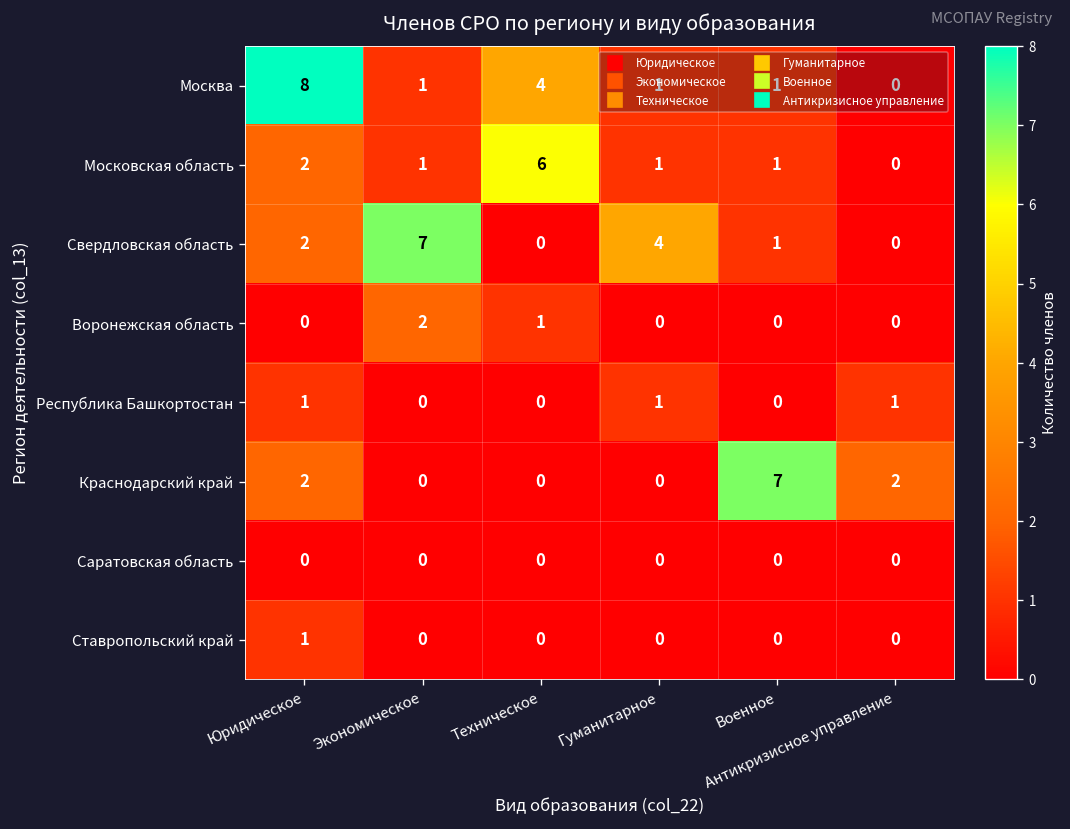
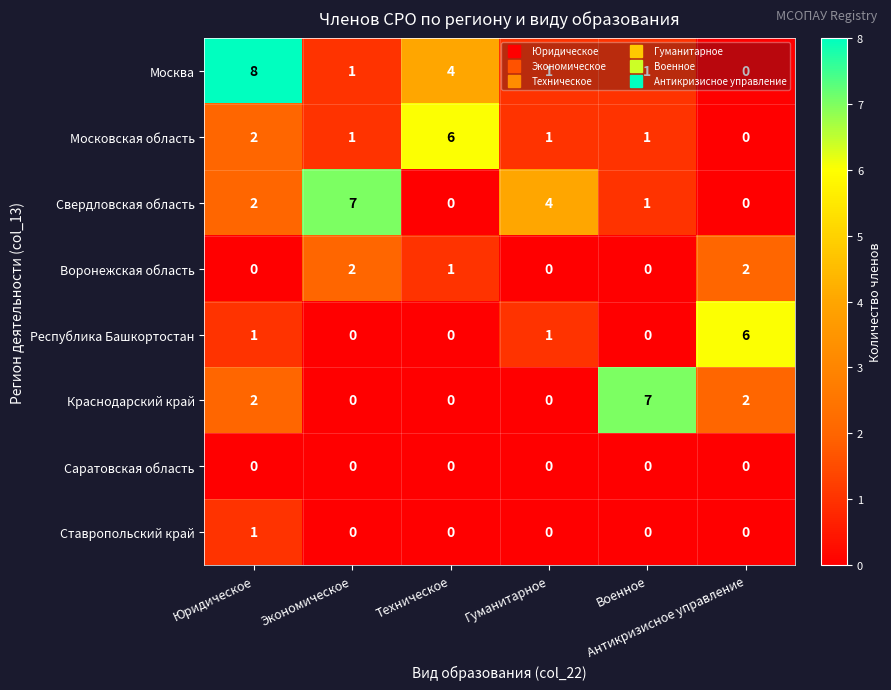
  {
    "Москва": {
      "Юридическое": 8,
      "Экономическое": 1,
      "Техническое": 4
    },
    "Московская область": {
      "Юридическое": 2,
      "Экономическое": 1,
      "Техническое": 6,
      "Гуманитарное": 1,
      "Военное": 1,
      "Антикризисное управление": 0
    },
    "Свердловская область": {
      "Юридическое": 2,
      "Экономическое": 7,
      "Техническое": 0,
      "Гуманитарное": 4,
      "Военное": 1,
      "Антикризисное управление": 0
    },
    "Воронежская область": {
      "Юридическое": 0,
      "Экономическое": 2,
      "Техническое": 1,
      "Гуманитарное": 0,
      "Военное": 0,
-     "Антикризисное управление": 0
+     "Антикризисное управление": 2
    },
    "Республика Башкортостан": {
      "Юридическое": 1,
      "Экономическое": 0,
      "Техническое": 0,
      "Гуманитарное": 1,
      "Военное": 0,
-     "Антикризисное управление": 1
+     "Антикризисное управление": 6
    },
    "Краснодарский край": {
      "Юридическое": 2,
      "Экономическое": 0,
      "Техническое": 0,
      "Гуманитарное": 0,
      "Военное": 7,
      "Антикризисное управление": 2
    },
    "Саратовская область": {
      "Юридическое": 0,
      "Экономическое": 0,
      "Техническое": 0,
      "Гуманитарное": 0,
      "Военное": 0,
      "Антикризисное управление": 0
    },
    "Ставропольский край": {
      "Юридическое": 1,
      "Экономическое": 0,
      "Техническое": 0,
      "Гуманитарное": 0,
      "Военное": 0,
      "Антикризисное управление": 0
    }
  }
